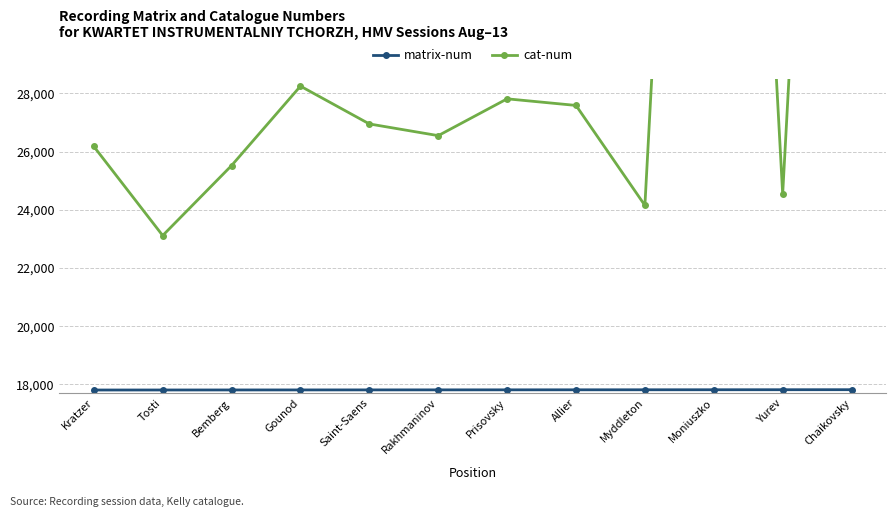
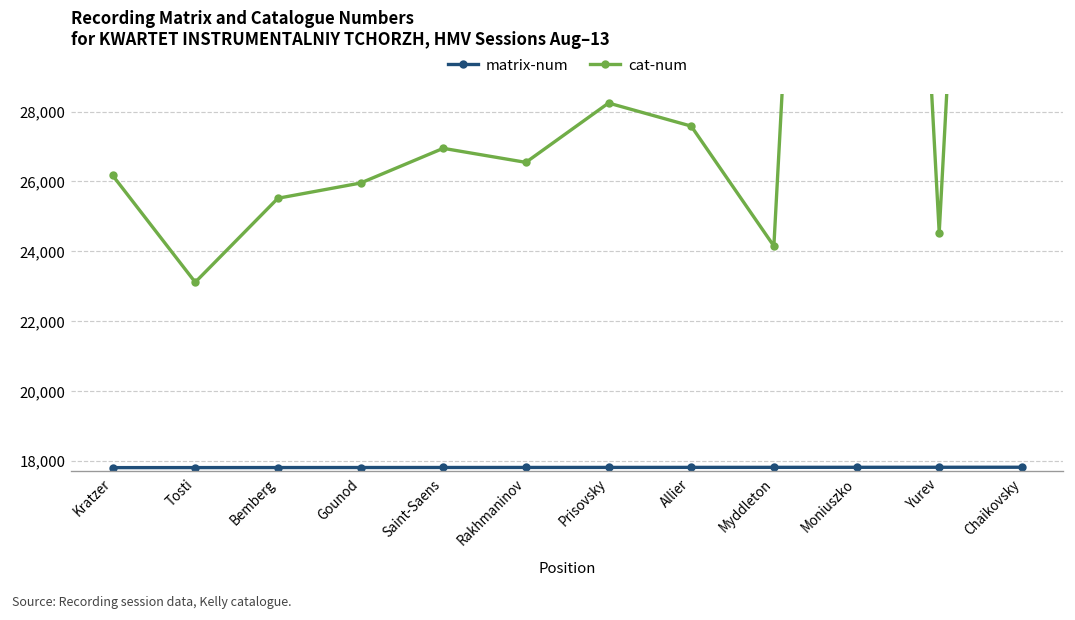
  {
    "matrix-num": {
      "Kratzer": "17,800",
      "Tosti": "17,800",
      "Bemberg": "17,800",
      "Gounod": "17,800",
      "Saint-Saens": "17,800",
      "Rakhmaninov": "17,800",
      "Prisovsky": "17,800",
      "Allier": "17,800",
      "Myddleton": "17,800",
      "Moniuszko": "17,800",
      "Yurev": "17,800",
      "Chaikovsky": "17,800"
    },
    "cat-num": {
      "Kratzer": "26,200",
      "Tosti": "23,100",
      "Bemberg": "25,500",
-     "Gounod": "28,200",
+     "Gounod": "26,000",
      "Saint-Saens": "27,000",
      "Rakhmaninov": "26,500",
-     "Prisovsky": "27,800",
+     "Prisovsky": "28,200",
      "Allier": "27,600",
      "Myddleton": "24,200",
      "Yurev": "24,500"
    }
  }
